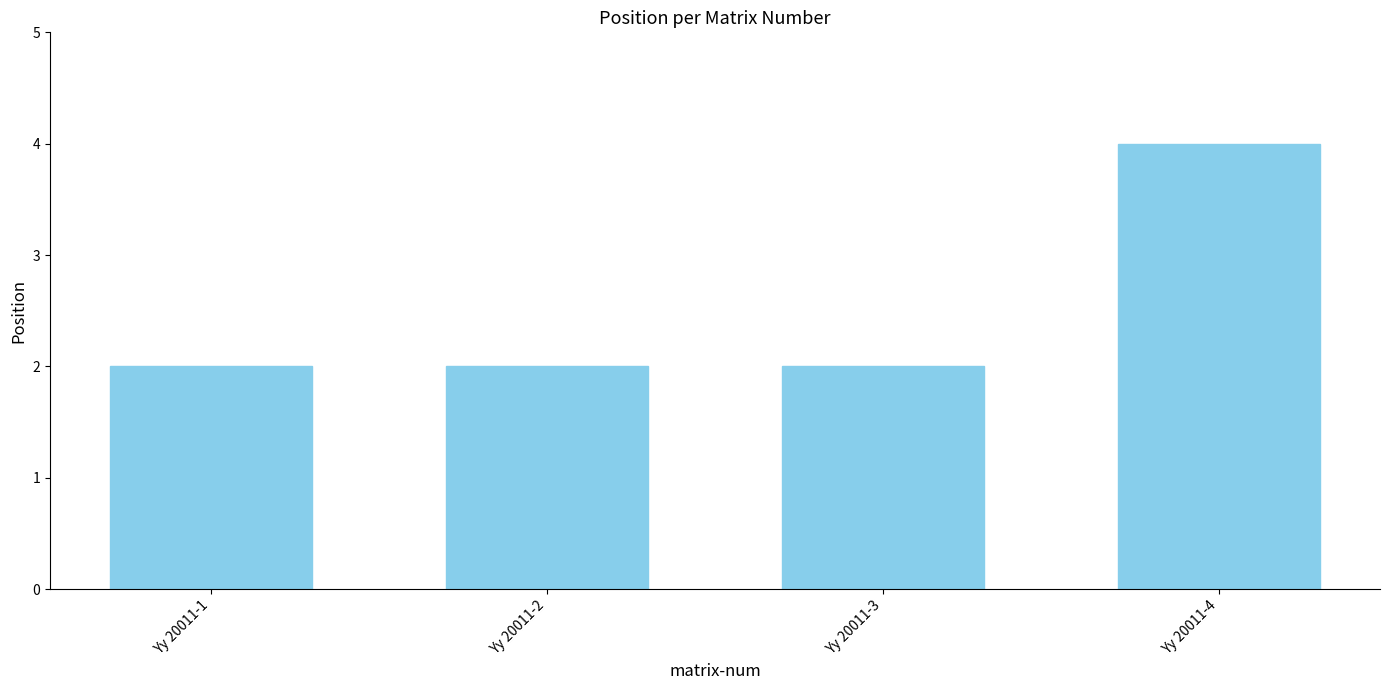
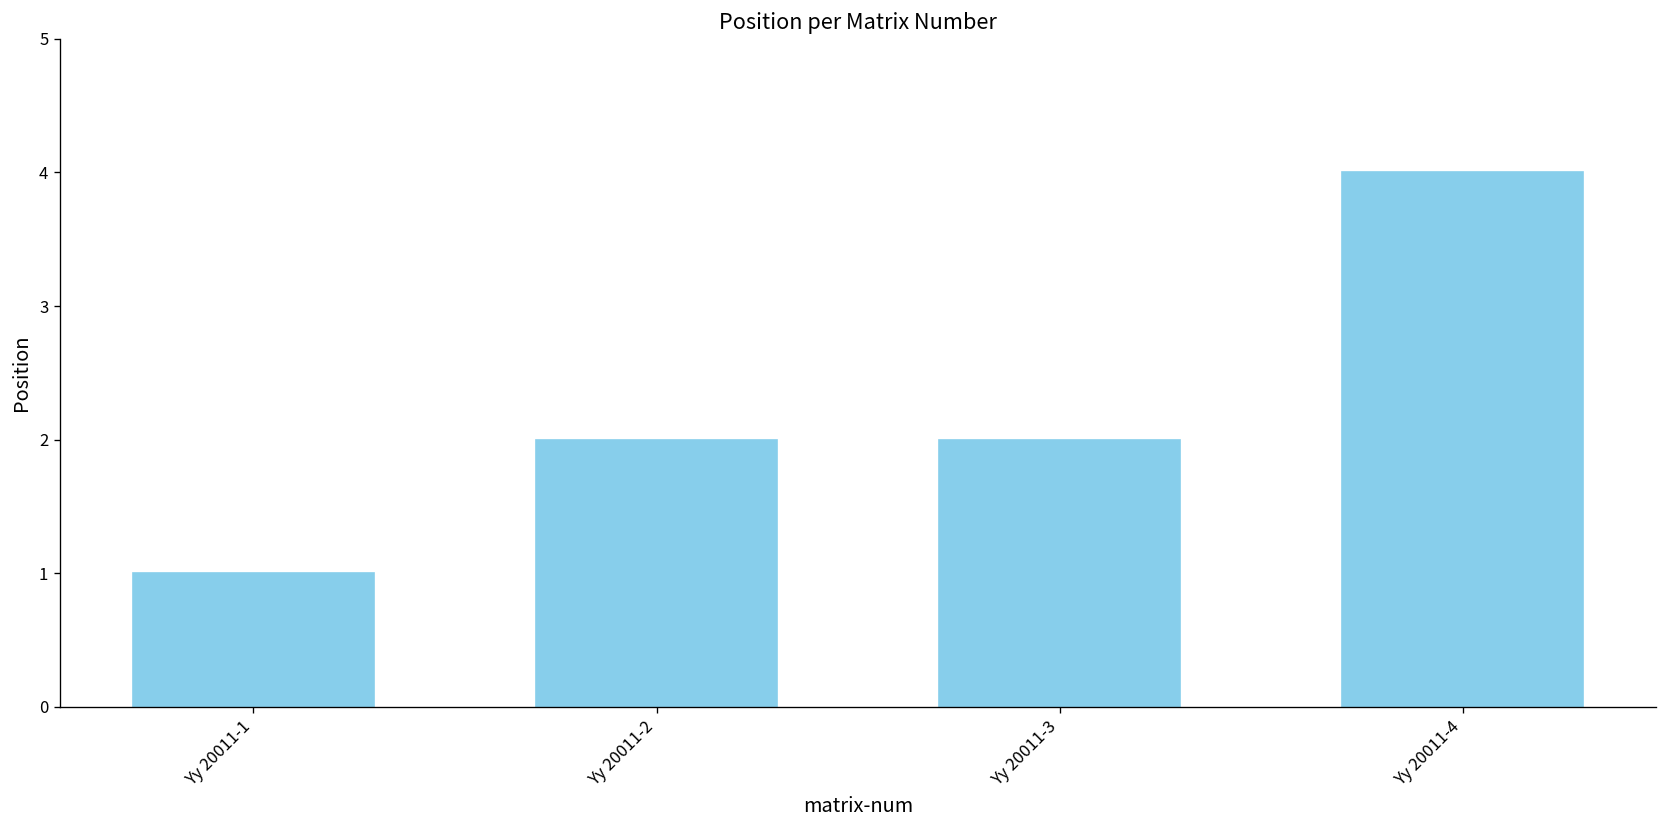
  {
-   "Yy 20011-1": 2,
+   "Yy 20011-1": 1,
    "Yy 20011-2": 2,
    "Yy 20011-3": 2,
    "Yy 20011-4": 4
  }
